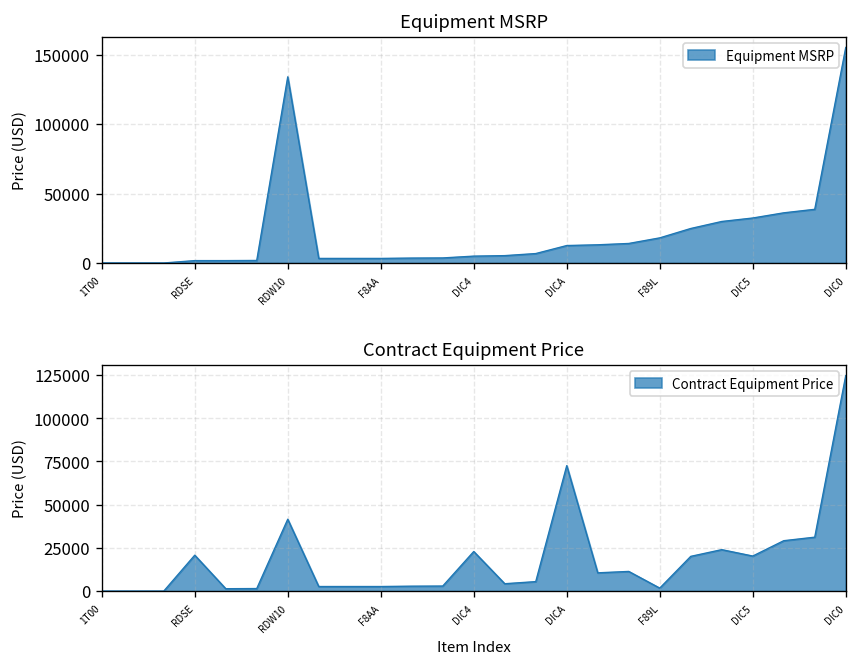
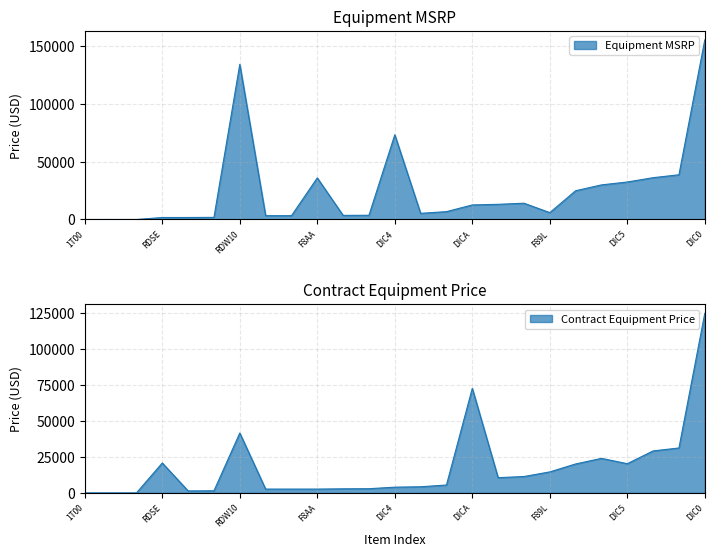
  {
    "Equipment MSRP": {
      "1T00": 0,
      "RDSE": 2000,
      "RDW10": 134000,
-     "F8AA": 3000,
-     "DIC4": 5000,
+     "F8AA": 36000,
+     "DIC4": 73000,
      "DICA": 13000,
-     "F89L": 18000,
+     "F89L": 6000,
      "DIC5": 32000,
      "DIC0": 155000
    },
    "Contract Equipment Price": {
      "1T00": 0,
      "RDSE": 21000,
      "RDW10": 42000,
      "F8AA": 3000,
-     "DIC4": 23000,
+     "DIC4": 4000,
      "DICA": 73000,
-     "F89L": 2000,
+     "F89L": 15000,
      "DIC5": 20000,
      "DIC0": 125000
    }
  }
